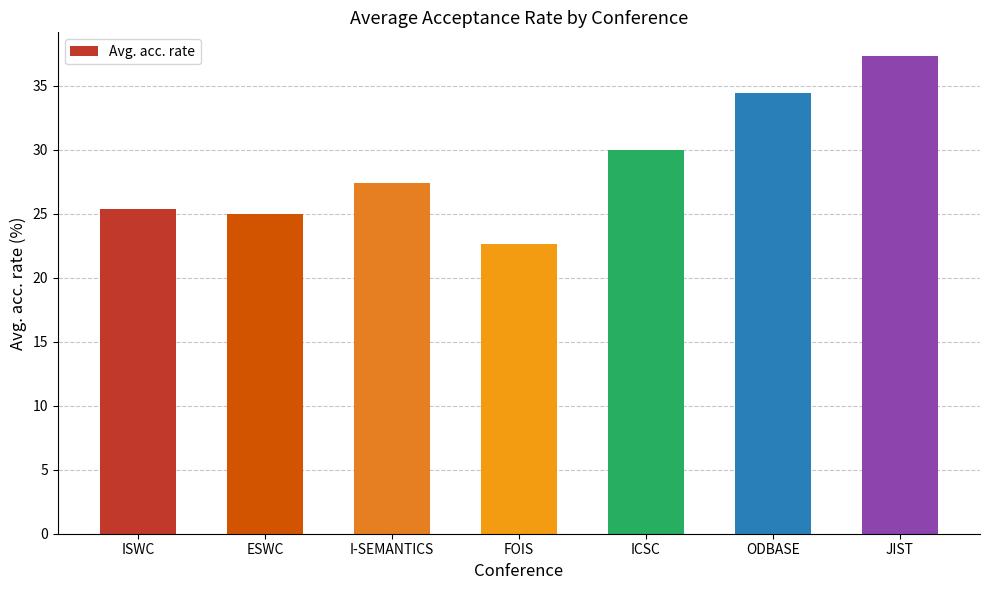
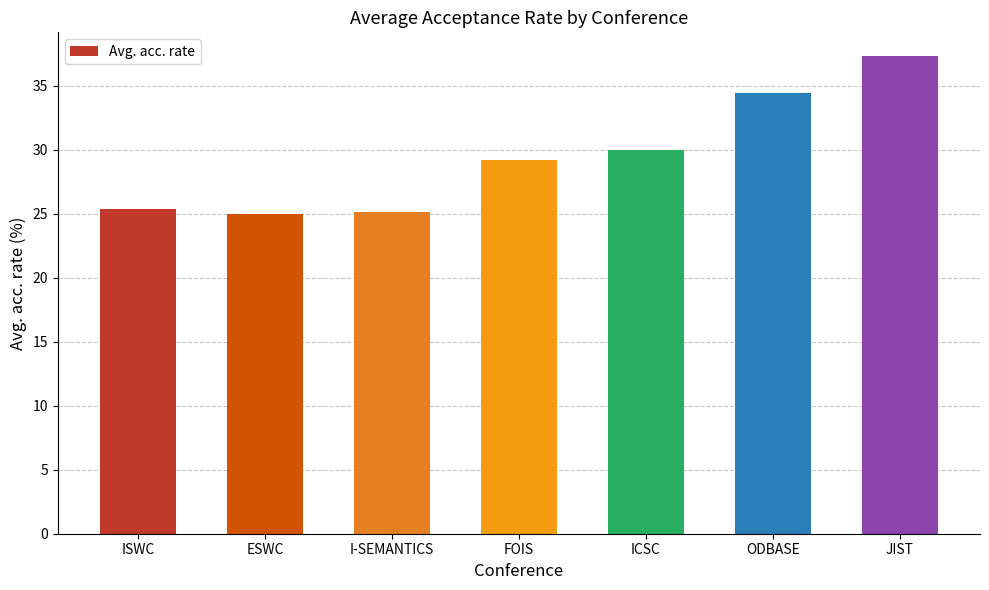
  {
    "ISWC": 25.4,
    "ESWC": 25.0,
-   "I-SEMANTICS": 27.4,
-   "FOIS": 22.6,
+   "I-SEMANTICS": 25.1,
+   "FOIS": 29.2,
    "ICSC": 30.0,
    "ODBASE": 34.4,
    "JIST": 37.3
  }
